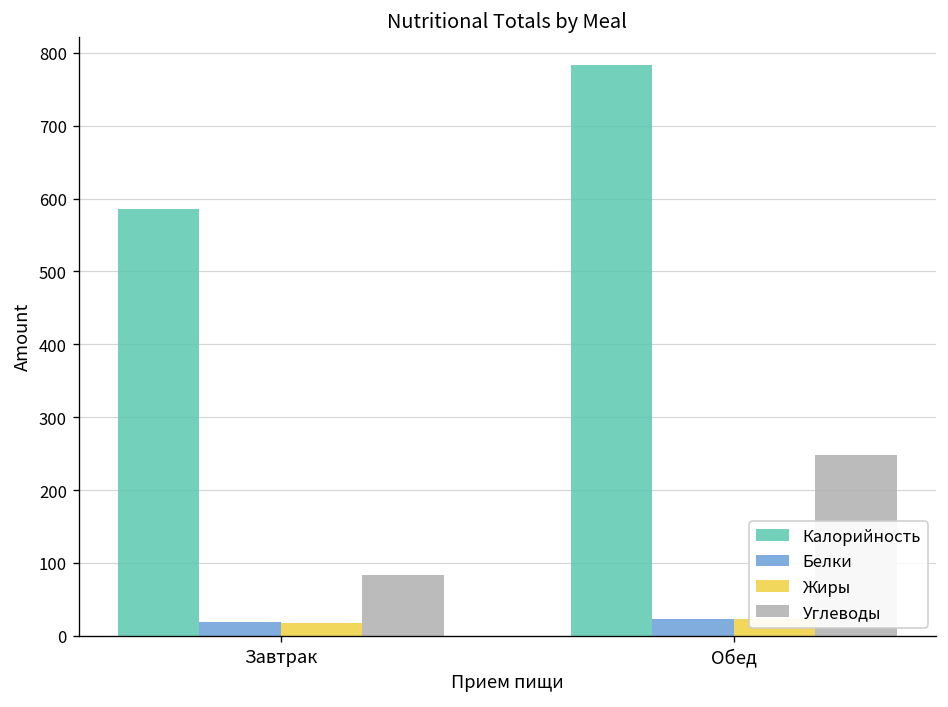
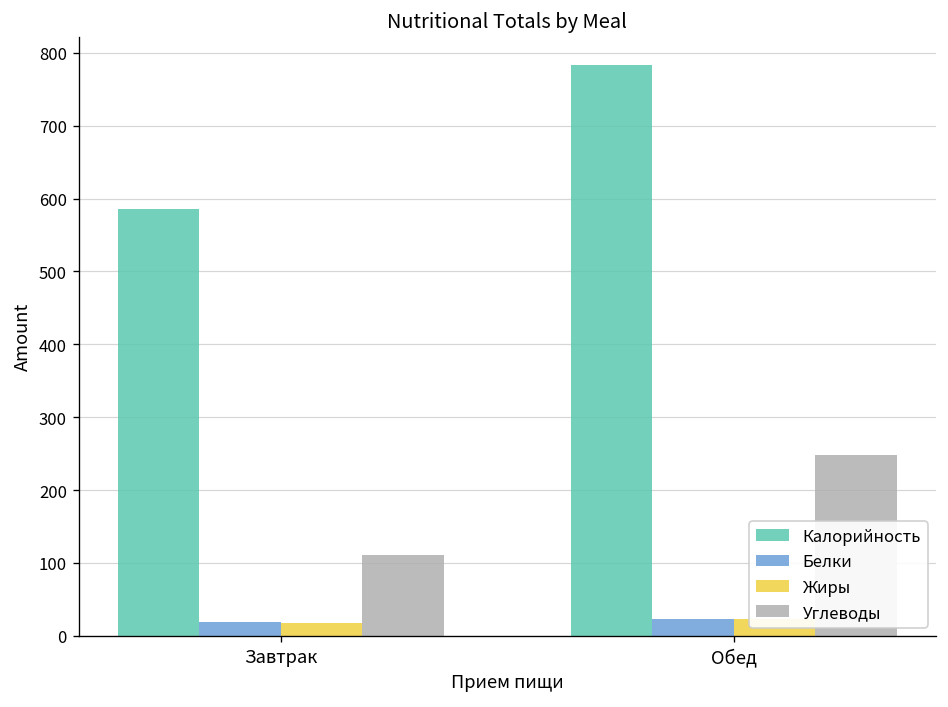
  {
    "Жиры": {
      "Завтрак": 20
    },
    "Углеводы": {
-     "Завтрак": 80,
+     "Завтрак": 110,
      "Обед": 250
    }
  }
